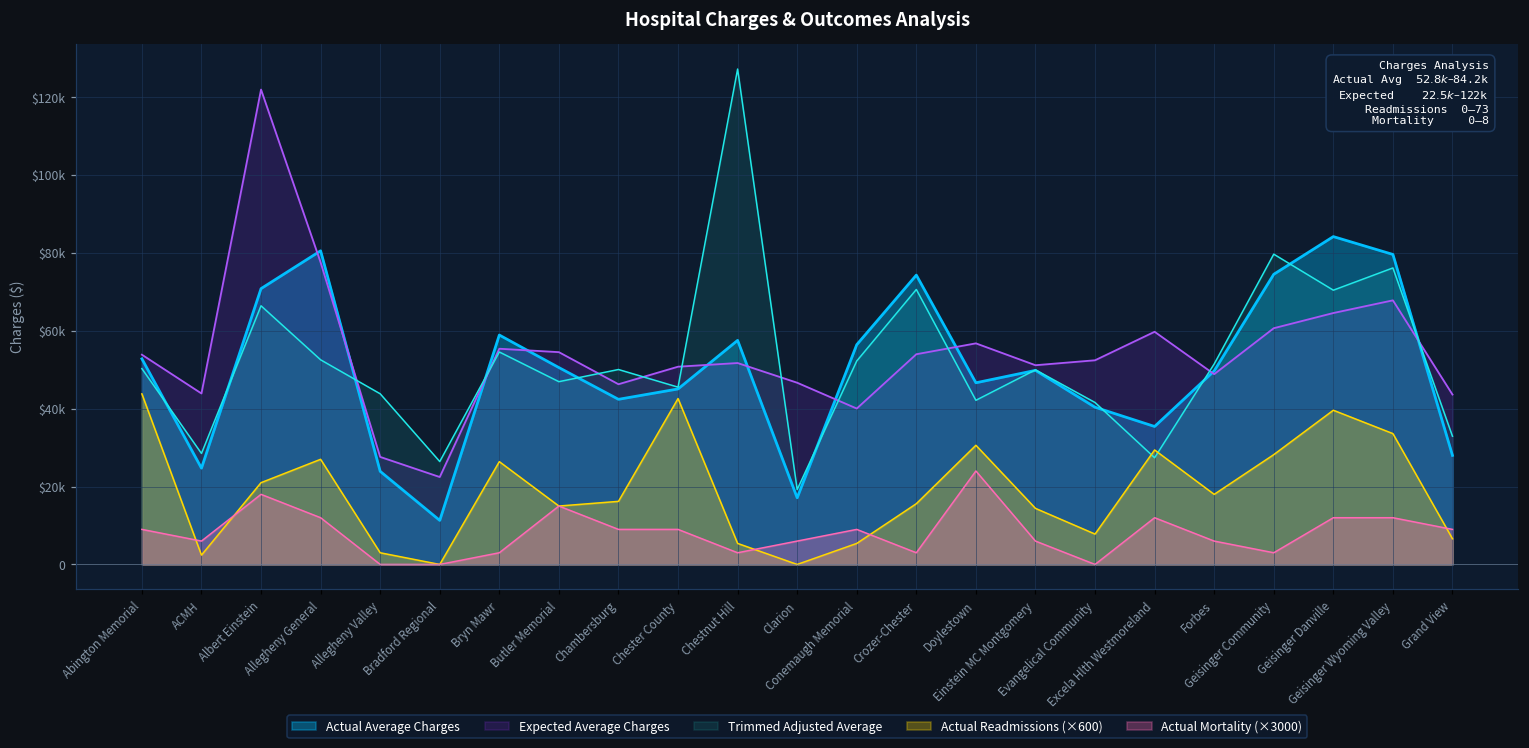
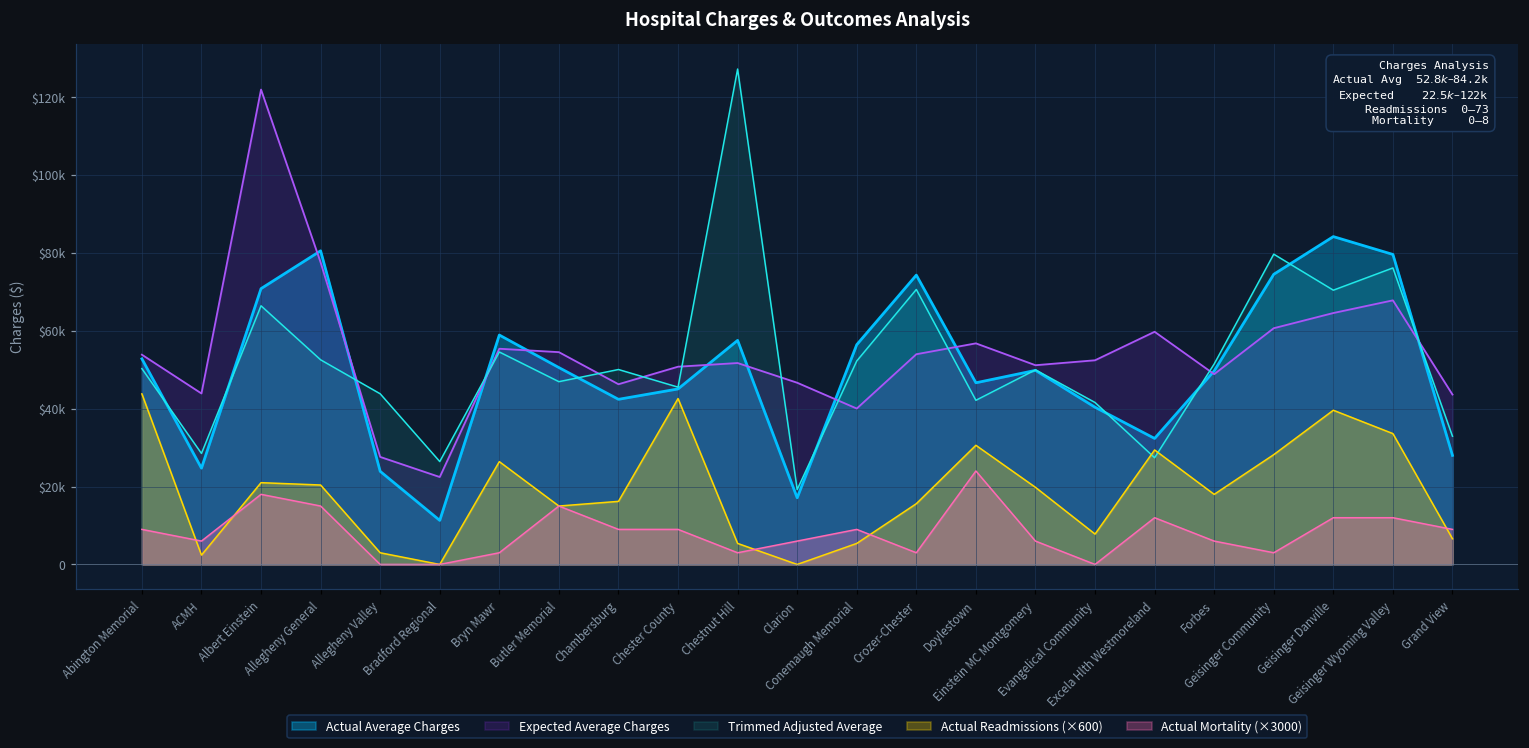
  {
    "Actual Average Charges": {
      "Abington Memorial": "$53000",
      "ACMH": "$25000",
      "Albert Einstein": "$71000",
      "Allegheny General": "$81000",
      "Allegheny Valley": "$24000",
      "Bradford Regional": "$11000",
      "Bryn Mawr": "$59000",
      "Butler Memorial": "$51000",
      "Chambersburg": "$42000",
      "Chestnut Hill": "$58000",
      "Clarion": "$17000",
      "Conemaugh Memorial": "$56000",
      "Crozer-Chester": "$74000",
      "Doylestown": "$47000",
      "Evangelical Community": "$40000",
-     "Excela Hlth Westmoreland": "$35000",
+     "Excela Hlth Westmoreland": "$32000",
      "Forbes": "$50000",
      "Geisinger Community": "$75000",
      "Geisinger Danville": "$84000",
      "Geisinger Wyoming Valley": "$80000",
      "Grand View": "$28000"
    },
    "Actual Readmissions (×600)": {
      "Abington Memorial": "$44000",
      "ACMH": "$2000",
      "Albert Einstein": "$21000",
-     "Allegheny General": "$27000",
+     "Allegheny General": "$20000",
      "Allegheny Valley": "$3000",
      "Bryn Mawr": "$26000",
      "Chambersburg": "$16000",
      "Chester County": "$43000",
      "Chestnut Hill": "$5000",
      "Clarion": "$0",
      "Conemaugh Memorial": "$5000",
      "Crozer-Chester": "$16000",
      "Doylestown": "$31000",
-     "Einstein MC Montgomery": "$14000",
+     "Einstein MC Montgomery": "$20000",
      "Evangelical Community": "$8000",
      "Excela Hlth Westmoreland": "$29000",
      "Forbes": "$18000",
      "Geisinger Community": "$28000",
      "Geisinger Danville": "$40000",
      "Geisinger Wyoming Valley": "$34000",
      "Grand View": "$7000"
    },
    "Actual Mortality (×3000)": {
      "Abington Memorial": "$9000",
      "ACMH": "$6000",
      "Albert Einstein": "$18000",
-     "Allegheny General": "$12000",
+     "Allegheny General": "$15000",
      "Allegheny Valley": "$0",
      "Bryn Mawr": "$3000",
      "Chambersburg": "$9000",
      "Chester County": "$9000",
      "Chestnut Hill": "$3000",
      "Clarion": "$6000",
      "Conemaugh Memorial": "$9000",
      "Crozer-Chester": "$3000",
      "Doylestown": "$24000",
      "Einstein MC Montgomery": "$6000",
      "Evangelical Community": "$0",
      "Excela Hlth Westmoreland": "$12000",
      "Forbes": "$6000",
      "Geisinger Community": "$3000",
      "Geisinger Danville": "$12000",
      "Geisinger Wyoming Valley": "$12000",
      "Grand View": "$9000"
    }
  }
